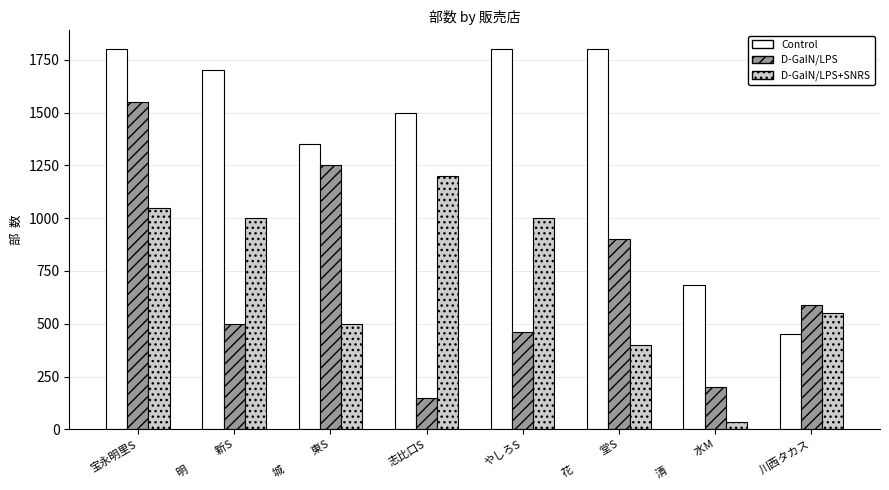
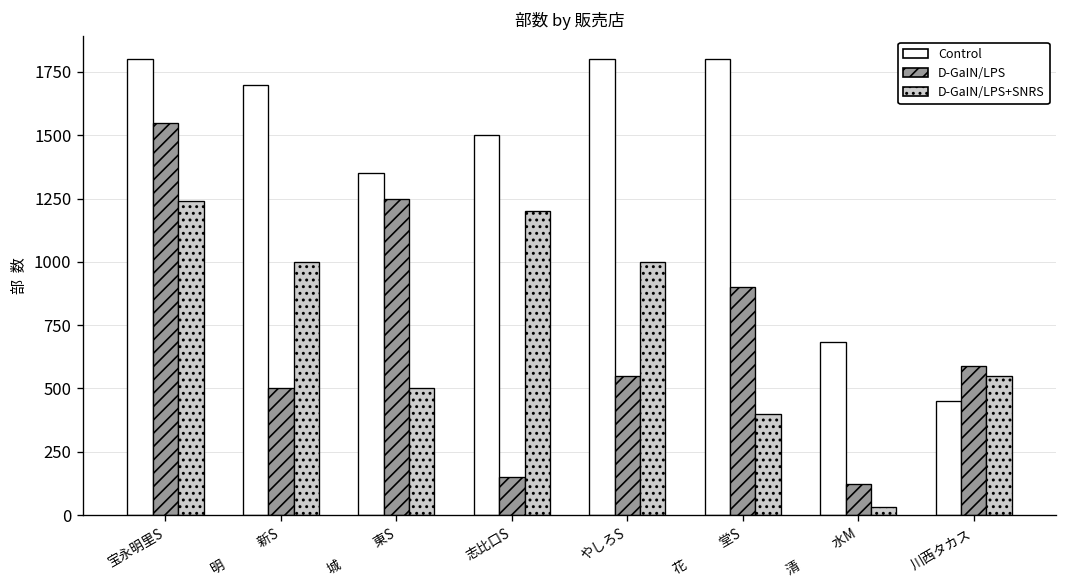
  {
    "Control": {
      "宝永明里S": 1800,
      "明 新S": 1700,
      "城 東S": 1350,
      "志比口S": 1500,
      "やしろS": 1800,
      "花 堂S": 1800,
      "清 水M": 690,
      "川西タカス": 450
    },
    "D-GaIN/LPS": {
      "宝永明里S": 1550,
      "明 新S": 500,
      "城 東S": 1250,
      "志比口S": 150,
-     "やしろS": 460,
+     "やしろS": 550,
      "花 堂S": 900,
-     "清 水M": 200,
+     "清 水M": 120,
      "川西タカス": 590
    },
    "D-GaIN/LPS+SNRS": {
-     "宝永明里S": 1050,
+     "宝永明里S": 1240,
      "明 新S": 1000,
      "城 東S": 500,
      "志比口S": 1200,
      "やしろS": 1000,
      "花 堂S": 400,
      "清 水M": 30,
      "川西タカス": 550
    }
  }
